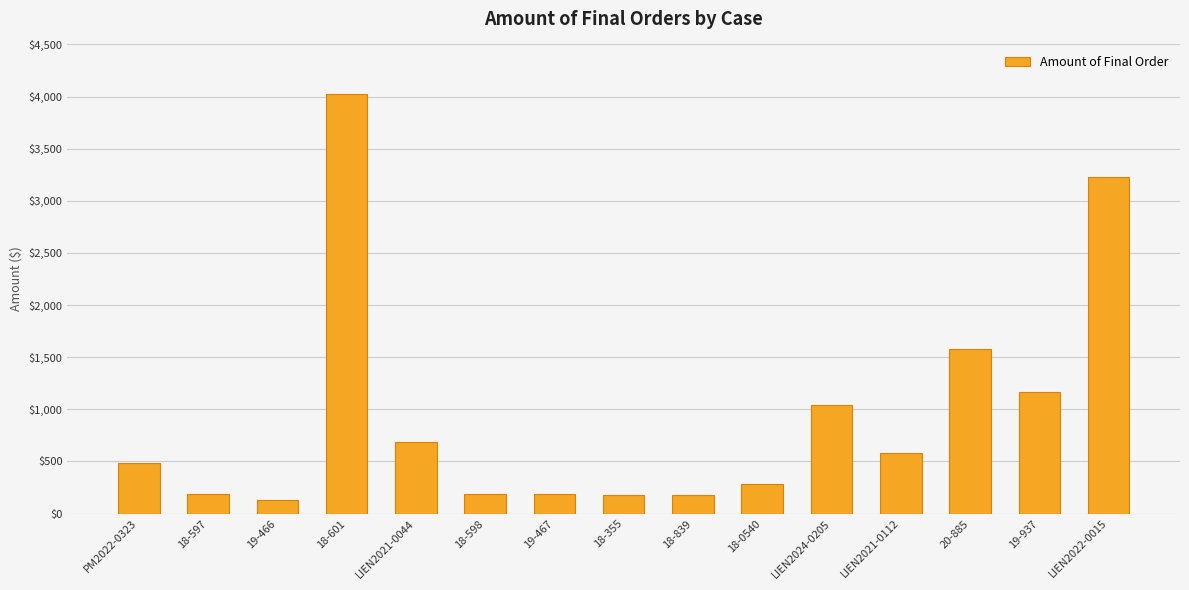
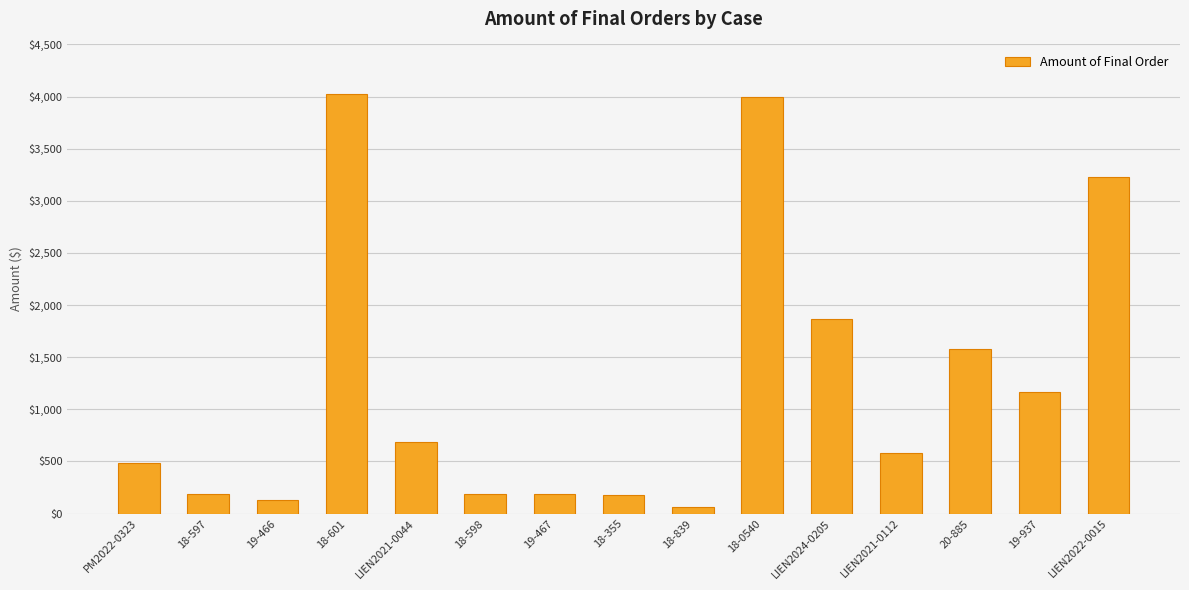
  {
    "PM2022-0323": "$490",
    "18-597": "$190",
    "19-466": "$130",
    "18-601": "$4,030",
    "LIEN2021-0044": "$690",
    "18-598": "$190",
    "19-467": "$190",
    "18-355": "$180",
-   "18-839": "$180",
-   "18-0540": "$290",
-   "LIEN2024-0205": "$1,040",
+   "18-839": "$70",
+   "18-0540": "$4,000",
+   "LIEN2024-0205": "$1,870",
    "LIEN2021-0112": "$580",
    "20-885": "$1,580",
    "19-937": "$1,160",
    "LIEN2022-0015": "$3,230"
  }
